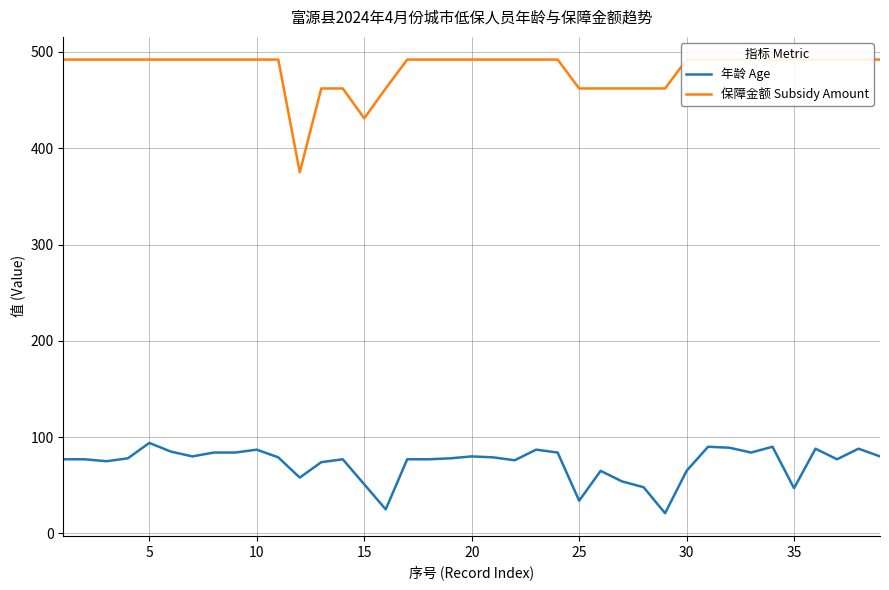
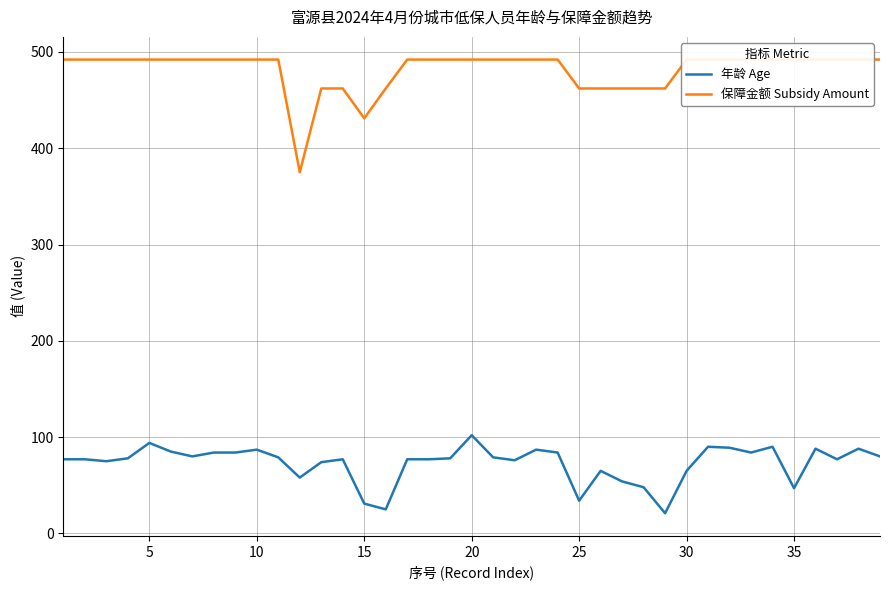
  {
    "年龄 Age": {
      "5": 90,
      "10": 90,
-     "15": 50,
-     "20": 80,
+     "15": 30,
+     "20": 100,
      "25": 30,
      "30": 70,
      "35": 50
    },
    "保障金额 Subsidy Amount": {
      "5": 490,
      "10": 490,
      "15": 430,
      "20": 490,
      "25": 460
    }
  }
